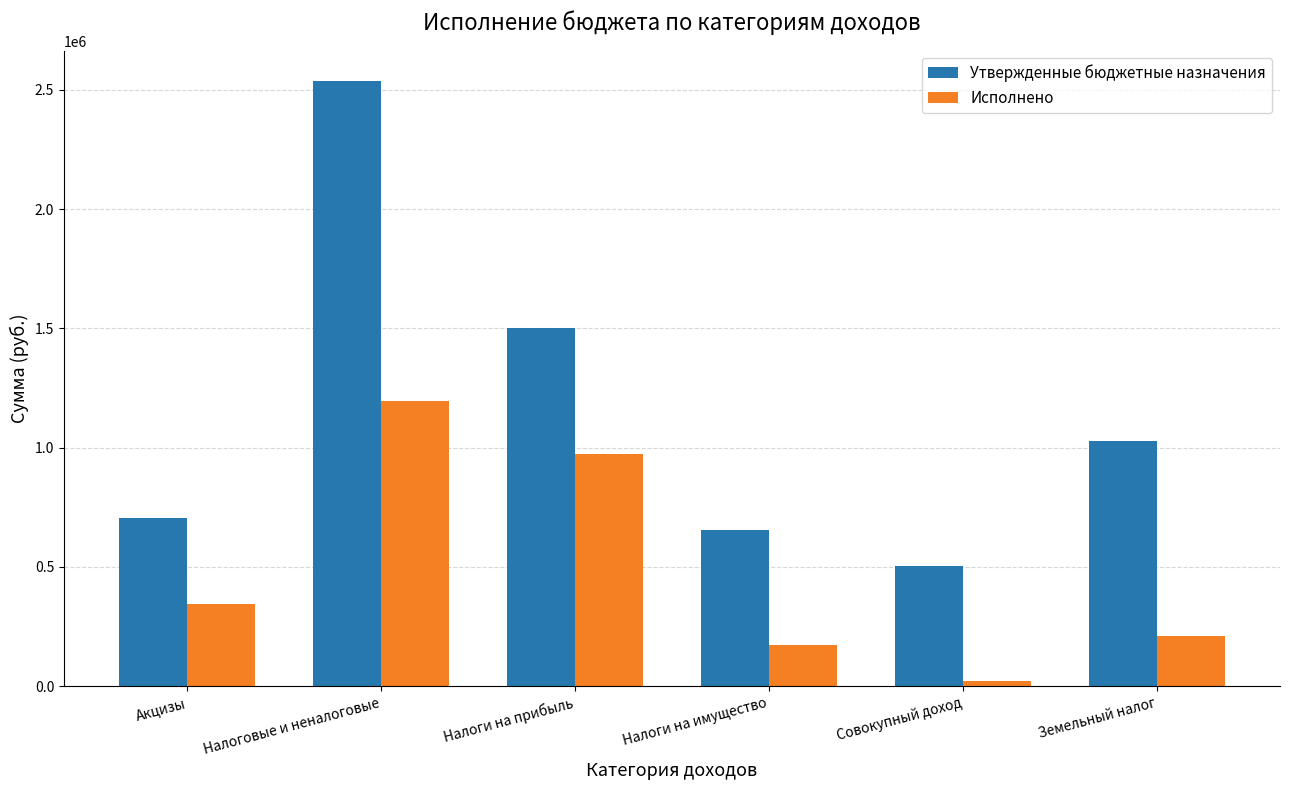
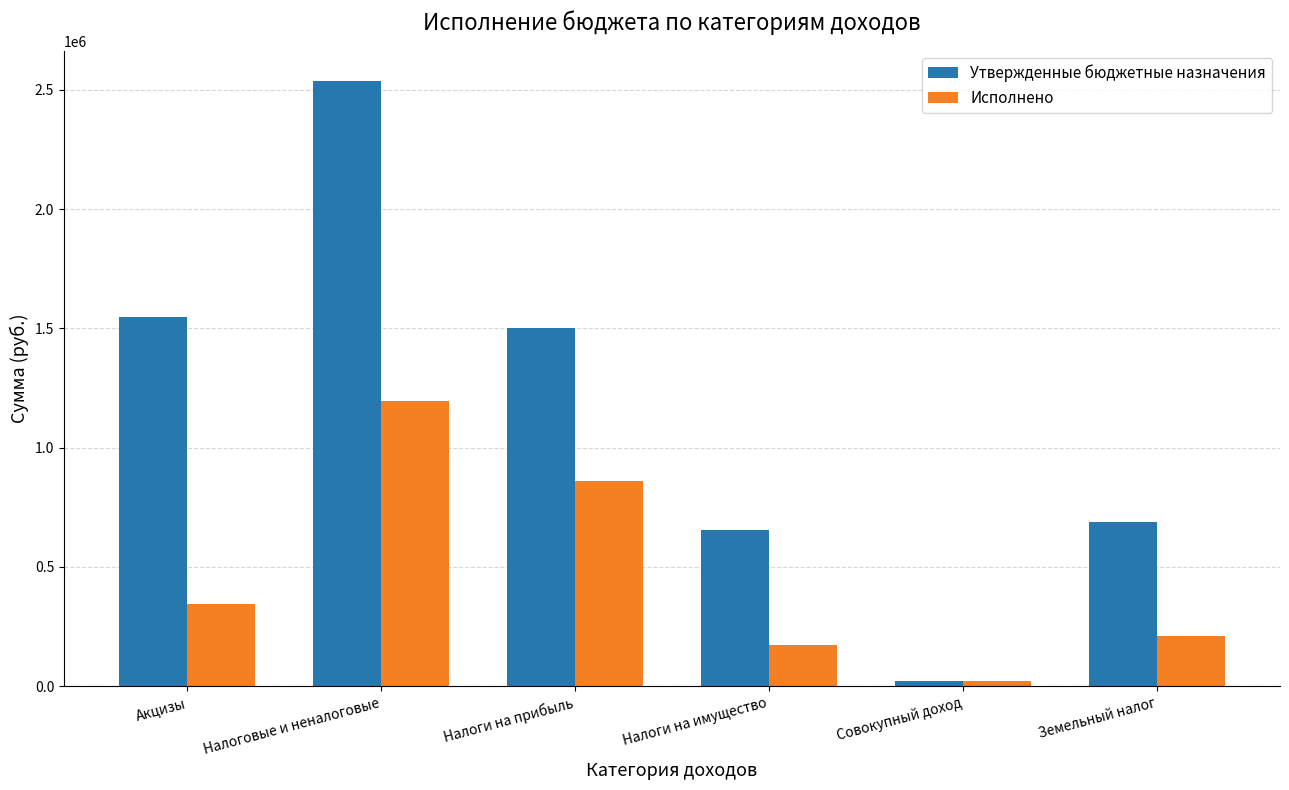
  {
    "Утвержденные бюджетные назначения": {
-     "Акцизы": 710000,
+     "Акцизы": 1550000,
      "Налоговые и неналоговые": 2540000,
      "Налоги на прибыль": 1500000,
      "Налоги на имущество": 650000,
-     "Совокупный доход": 500000,
-     "Земельный налог": 1030000
+     "Совокупный доход": 20000,
+     "Земельный налог": 690000
    },
    "Исполнено": {
      "Акцизы": 350000,
      "Налоговые и неналоговые": 1200000,
-     "Налоги на прибыль": 980000,
+     "Налоги на прибыль": 860000,
      "Налоги на имущество": 170000,
      "Совокупный доход": 20000,
      "Земельный налог": 210000
    }
  }
